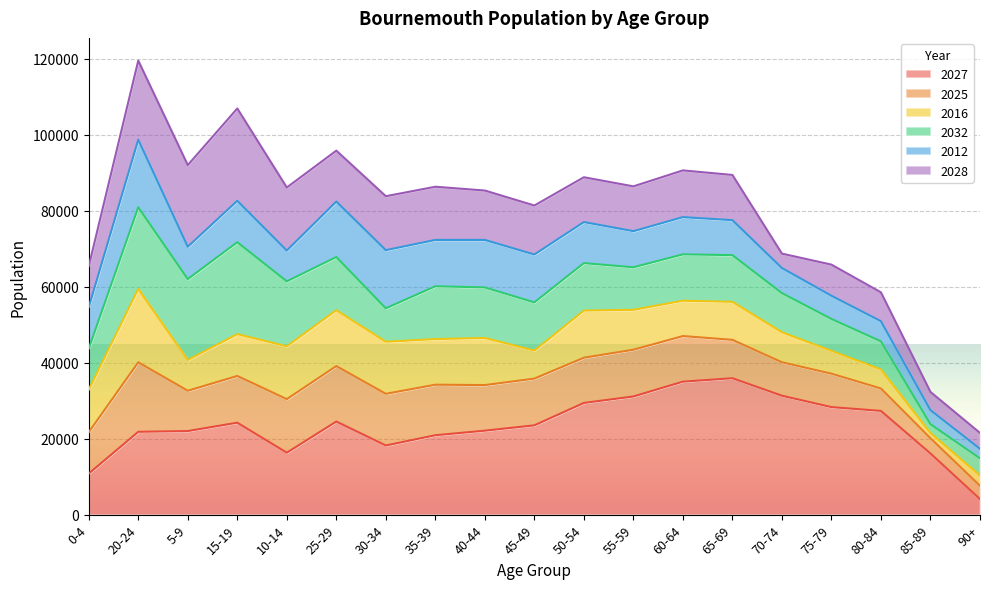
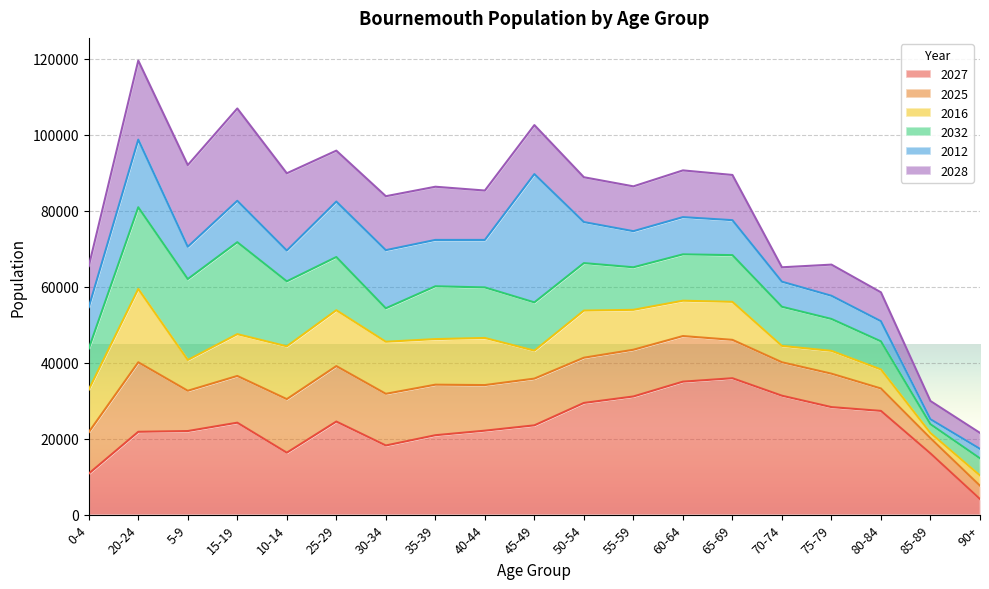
  {
    "2016": {
      "0-4": 11000,
      "20-24": 19000,
      "5-9": 8000,
      "15-19": 11000,
      "10-14": 14000,
      "25-29": 15000,
      "30-34": 14000,
      "35-39": 12000,
      "40-44": 12000,
      "45-49": 7000,
      "50-54": 12000,
      "55-59": 11000,
      "60-64": 9000,
      "65-69": 10000,
-     "70-74": 8000,
+     "70-74": 4000,
      "75-79": 6000,
      "80-84": 5000,
      "85-89": 1000,
      "90+": 3000
    },
    "2032": {
      "0-4": 11000,
      "20-24": 22000,
      "5-9": 21000,
      "15-19": 24000,
      "10-14": 17000,
      "25-29": 14000,
      "30-34": 9000,
      "35-39": 14000,
      "40-44": 13000,
      "45-49": 13000,
      "50-54": 13000,
      "55-59": 11000,
      "60-64": 12000,
      "65-69": 12000,
      "70-74": 10000,
      "75-79": 8000,
      "80-84": 7000,
      "85-89": 2000,
      "90+": 5000
    },
    "2012": {
      "0-4": 11000,
      "20-24": 18000,
      "5-9": 9000,
      "15-19": 11000,
      "10-14": 8000,
      "25-29": 15000,
      "30-34": 15000,
      "35-39": 12000,
      "40-44": 13000,
-     "45-49": 13000,
+     "45-49": 34000,
      "50-54": 11000,
      "55-59": 10000,
      "60-64": 10000,
      "65-69": 9000,
      "70-74": 7000,
      "75-79": 6000,
      "80-84": 5000,
-     "85-89": 4000,
+     "85-89": 1000,
      "90+": 3000
    },
    "2028": {
      "0-4": 11000,
      "20-24": 21000,
      "5-9": 22000,
      "15-19": 24000,
-     "10-14": 17000,
+     "10-14": 20000,
      "25-29": 13000,
      "30-34": 14000,
      "35-39": 14000,
      "40-44": 13000,
      "45-49": 13000,
      "50-54": 12000,
      "55-59": 12000,
      "60-64": 12000,
      "65-69": 12000,
      "70-74": 4000,
      "75-79": 8000,
      "80-84": 8000,
      "85-89": 5000,
      "90+": 4000
    }
  }
